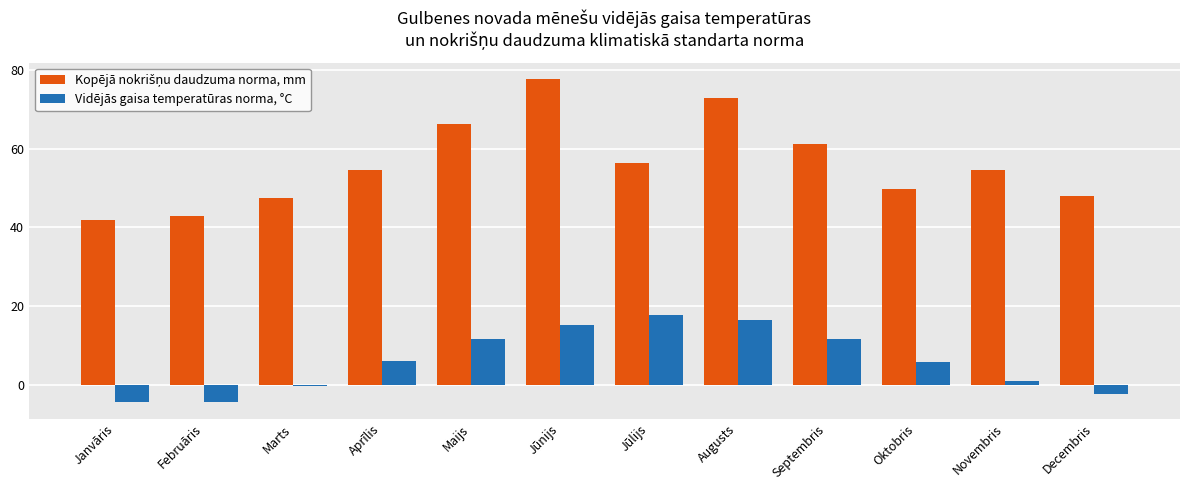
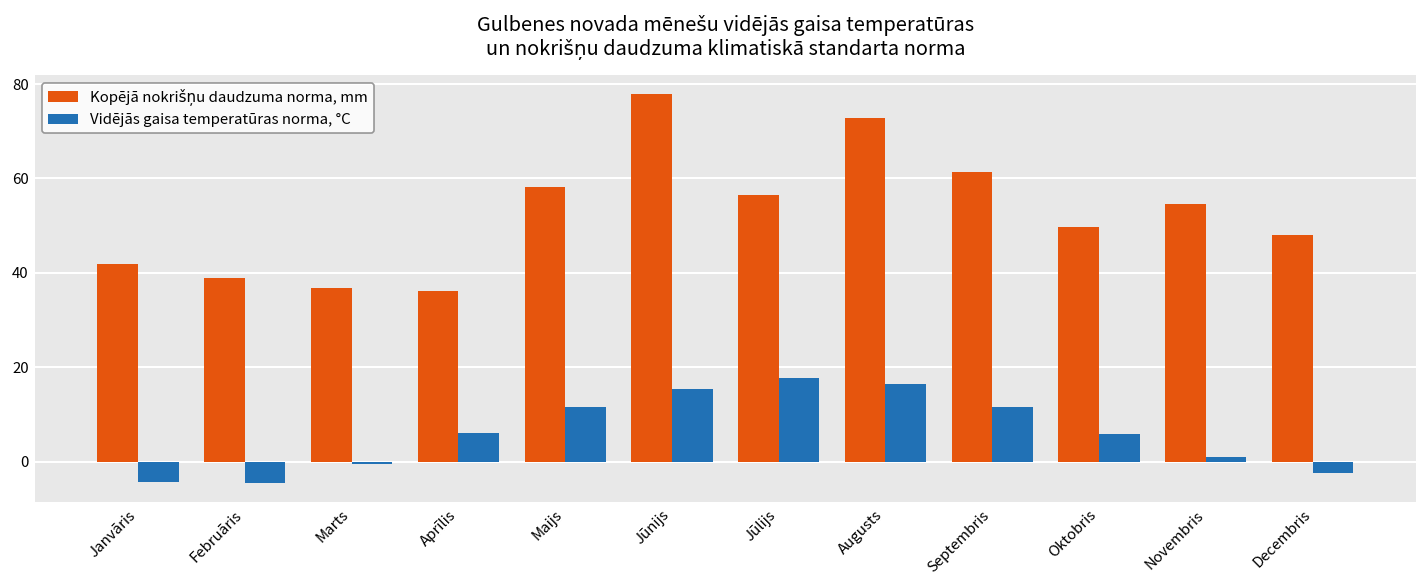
  {
    "Kopējā nokrišņu daudzuma norma, mm": {
      "Janvāris": 42,
-     "Februāris": 43,
-     "Marts": 47,
-     "Aprīlis": 55,
-     "Maijs": 66,
+     "Februāris": 39,
+     "Marts": 37,
+     "Aprīlis": 36,
+     "Maijs": 58,
      "Jūnijs": 78,
      "Jūlijs": 57,
      "Augusts": 73,
      "Septembris": 61,
      "Oktobris": 50,
      "Novembris": 55,
      "Decembris": 48
    }
  }
